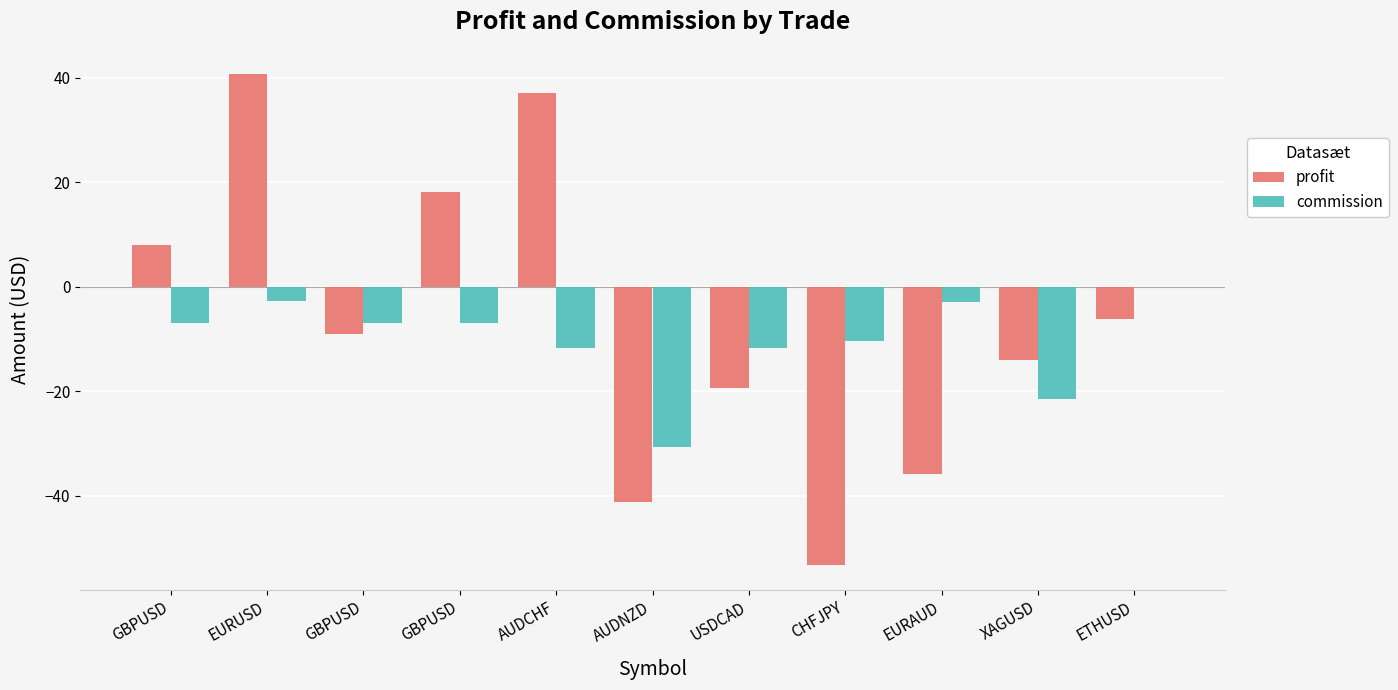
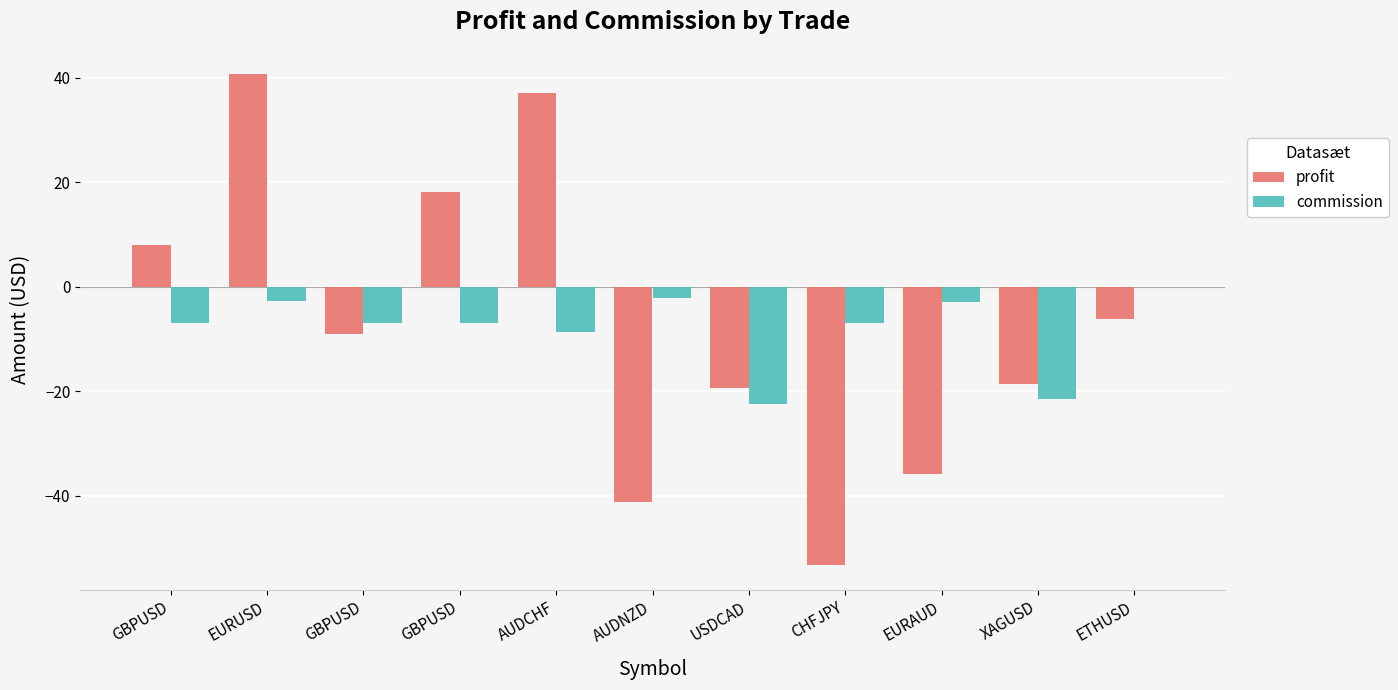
  {
    "profit": {
      "EURUSD": 41,
      "AUDCHF": 37,
      "AUDNZD": -41,
      "USDCAD": -19,
      "CHFJPY": -53,
      "EURAUD": -36,
-     "XAGUSD": -14,
+     "XAGUSD": -19,
      "ETHUSD": -6
    },
    "commission": {
      "EURUSD": -3,
-     "AUDCHF": -12,
-     "AUDNZD": -31,
-     "USDCAD": -12,
-     "CHFJPY": -11,
+     "AUDCHF": -9,
+     "AUDNZD": -2,
+     "USDCAD": -23,
+     "CHFJPY": -7,
      "EURAUD": -3,
      "XAGUSD": -22,
      "ETHUSD": 0
    }
  }
